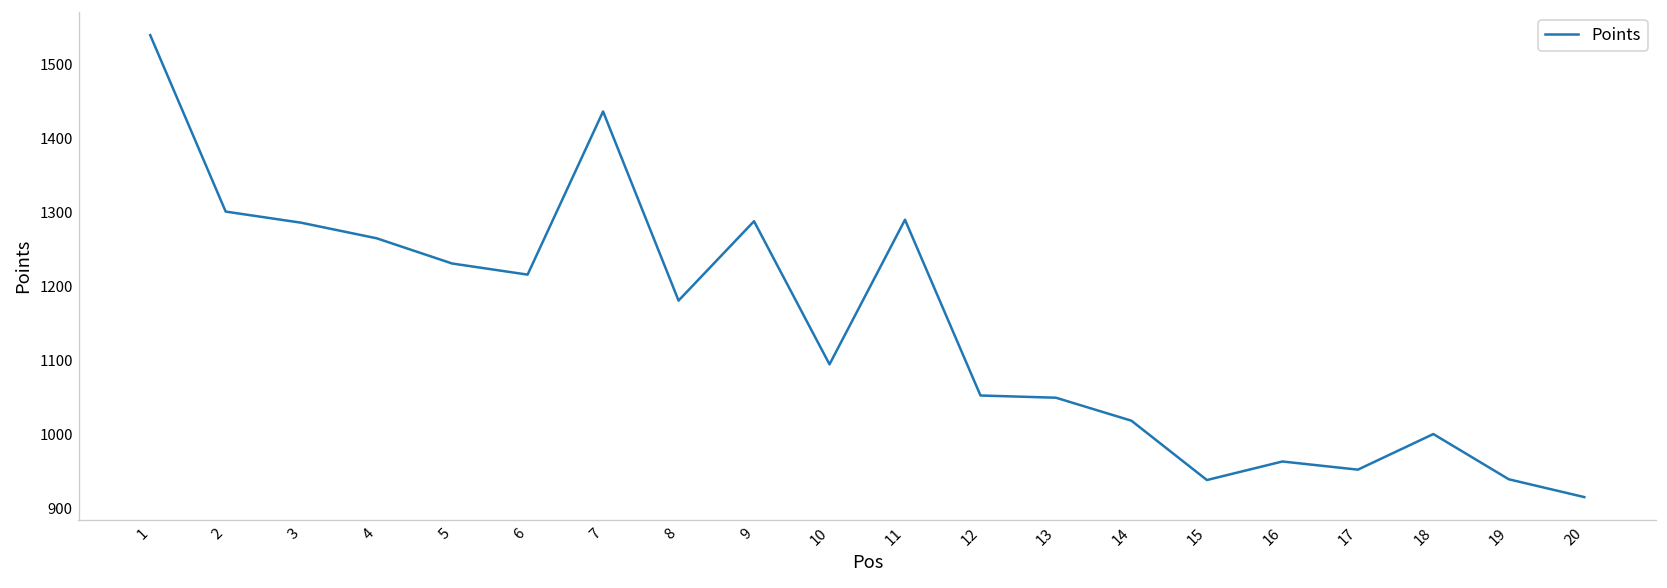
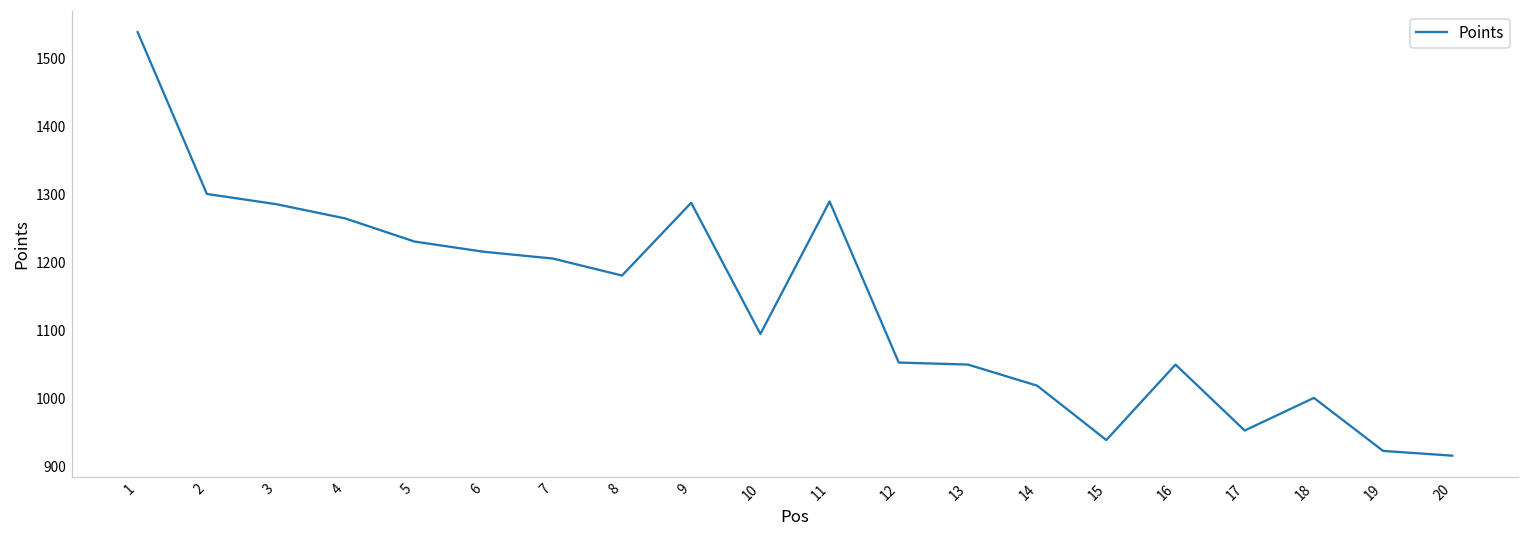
  {
    "1": 1540,
    "2": 1300,
    "3": 1290,
    "4": 1270,
    "5": 1230,
    "6": 1220,
-   "7": 1440,
+   "7": 1210,
    "8": 1180,
    "9": 1290,
    "10": 1100,
    "11": 1290,
    "12": 1050,
    "13": 1050,
    "14": 1020,
    "15": 940,
-   "16": 960,
+   "16": 1050,
    "17": 950,
    "18": 1000,
-   "19": 940,
+   "19": 920,
    "20": 920
  }
